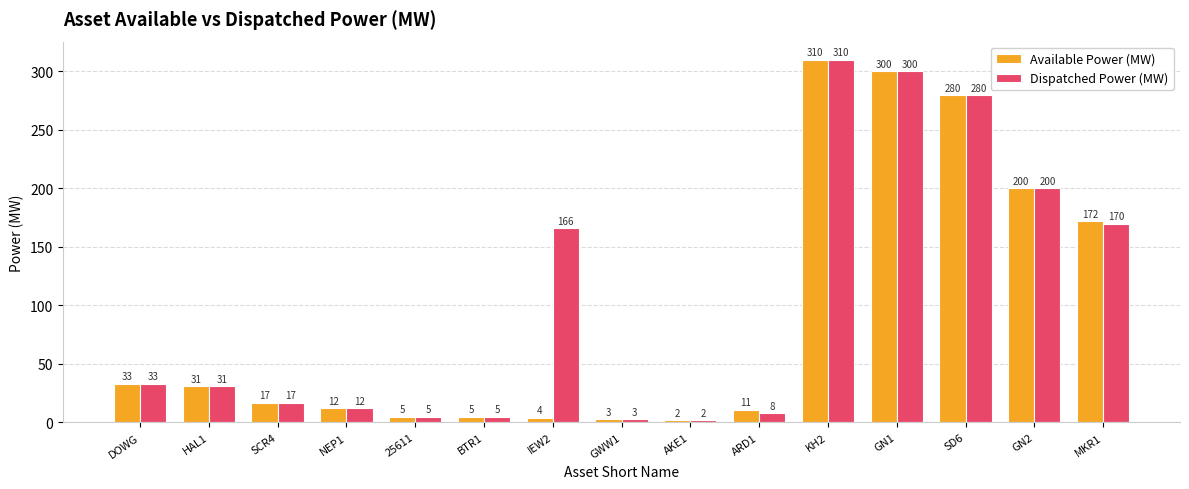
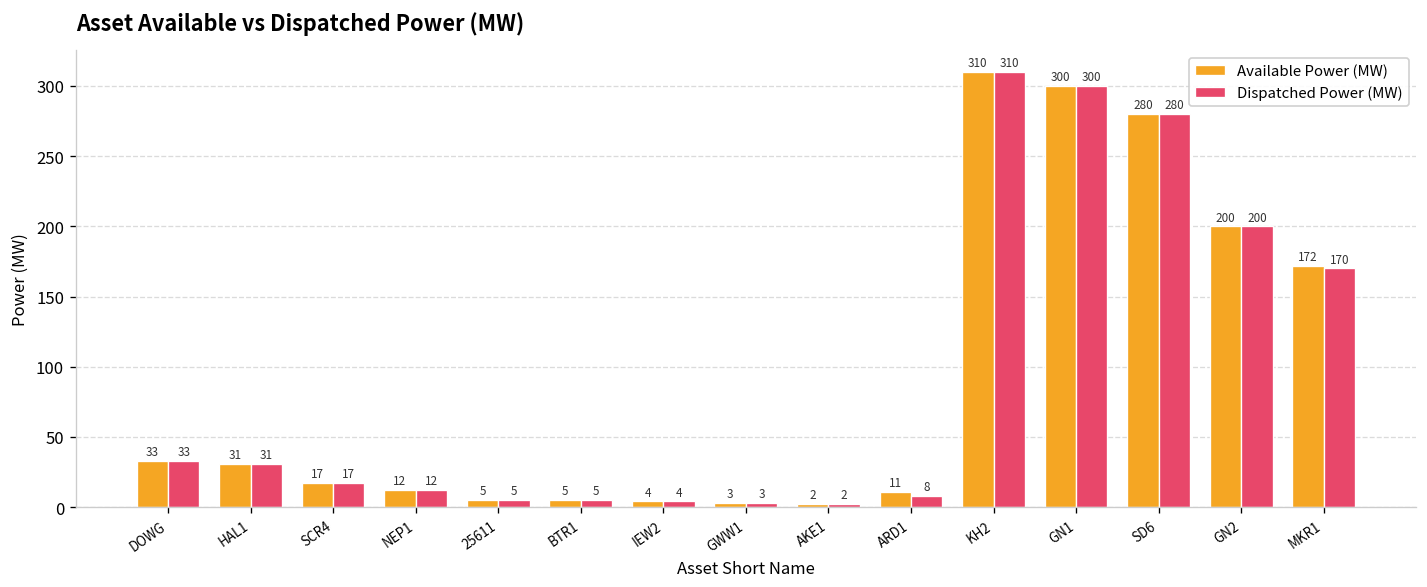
  {
    "Available Power (MW)": {
      "DOWG": 33,
      "HAL1": 31,
      "SCR4": 17,
      "NEP1": 12,
      "25611": 5,
      "BTR1": 5,
      "IEW2": 4,
      "GWW1": 3,
      "AKE1": 2,
      "ARD1": 11,
      "KH2": 310,
      "GN1": 300,
      "SD6": 280,
      "GN2": 200,
      "MKR1": 172
    },
    "Dispatched Power (MW)": {
      "DOWG": 33,
      "HAL1": 31,
      "SCR4": 17,
      "NEP1": 12,
      "25611": 5,
      "BTR1": 5,
-     "IEW2": 166,
+     "IEW2": 4,
      "GWW1": 3,
      "AKE1": 2,
      "ARD1": 8,
      "KH2": 310,
      "GN1": 300,
      "SD6": 280,
      "GN2": 200,
      "MKR1": 170
    }
  }
